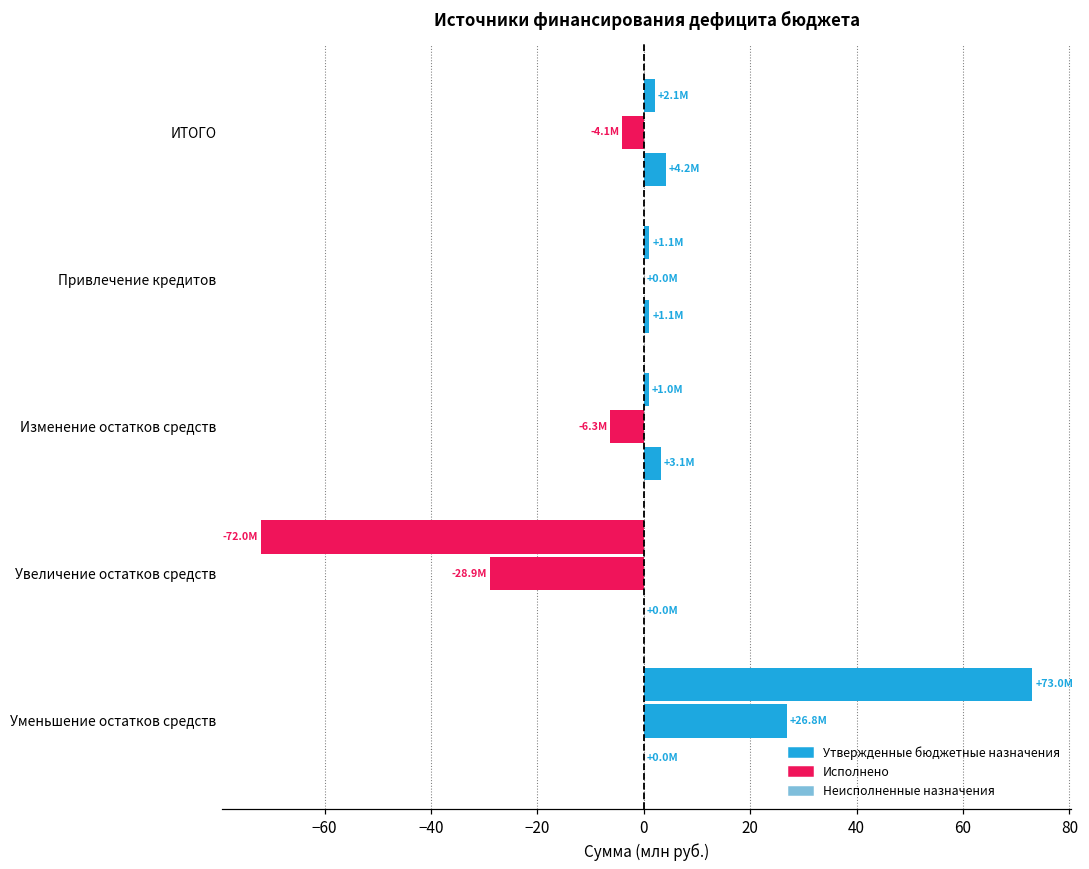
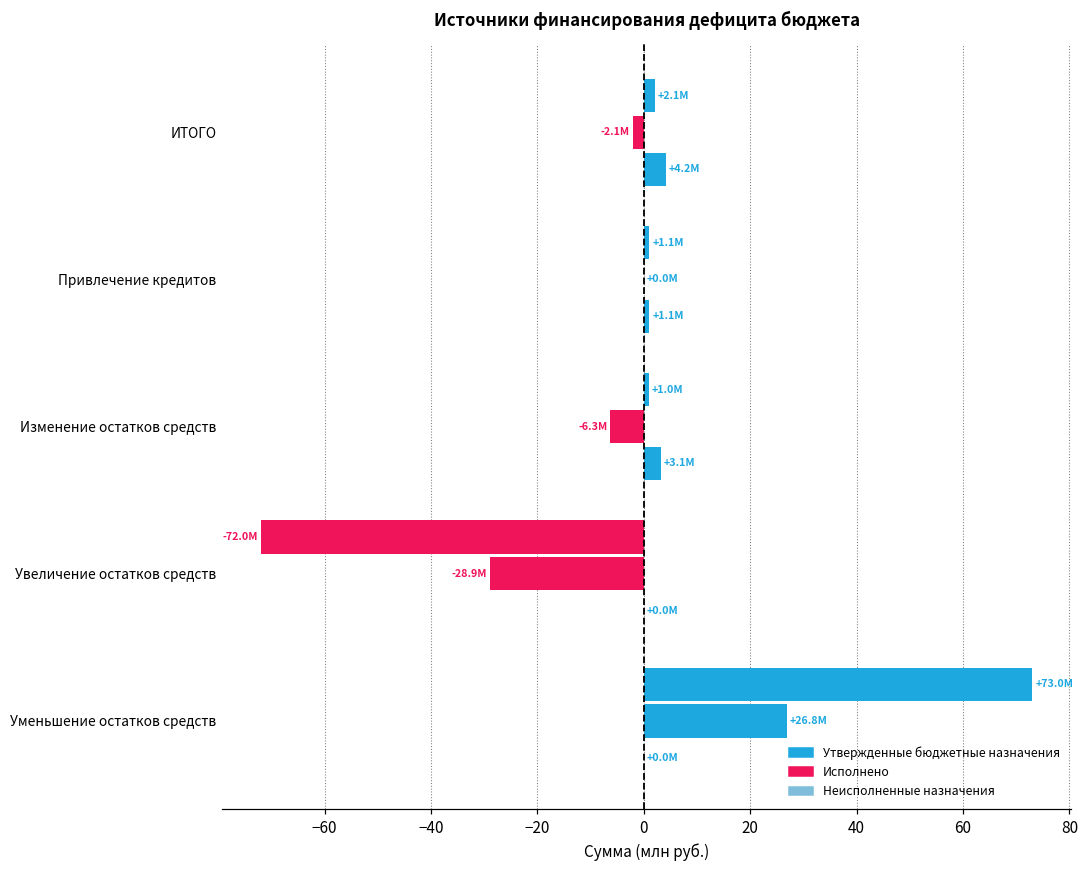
  {
    "Исполнено": {
-     "ИТОГО": "-4.1M",
+     "ИТОГО": "-2.1M",
      "Привлечение кредитов": "+0.0M",
      "Изменение остатков средств": "-6.3M",
      "Увеличение остатков средств": "-28.9M",
      "Уменьшение остатков средств": "+26.8M"
    }
  }
